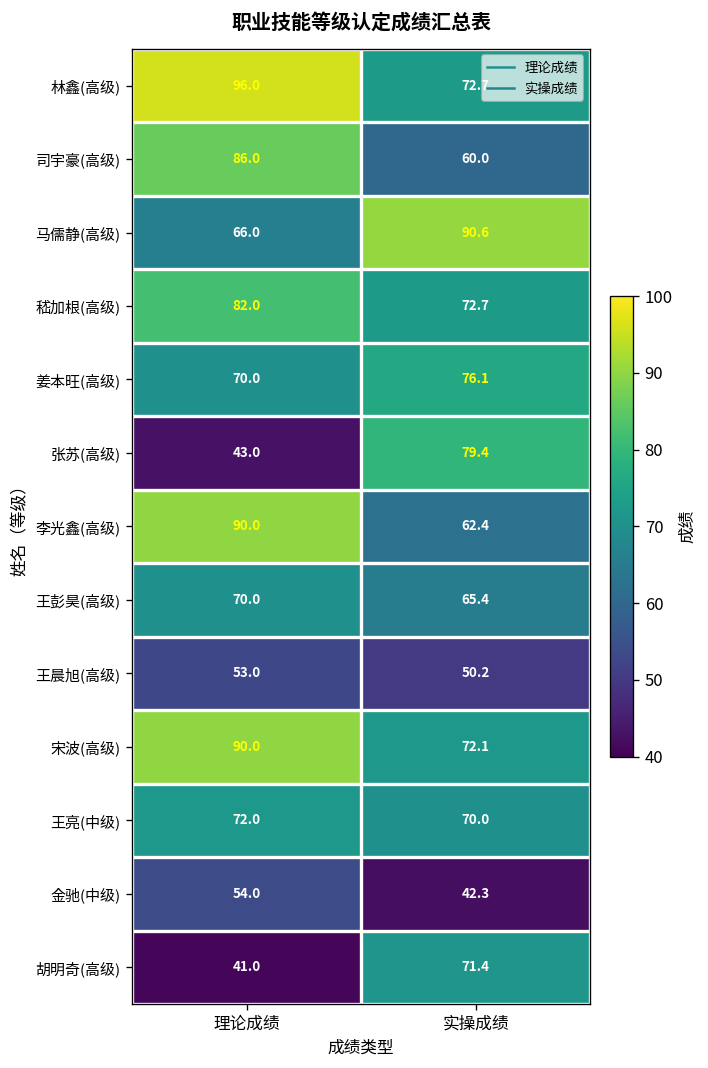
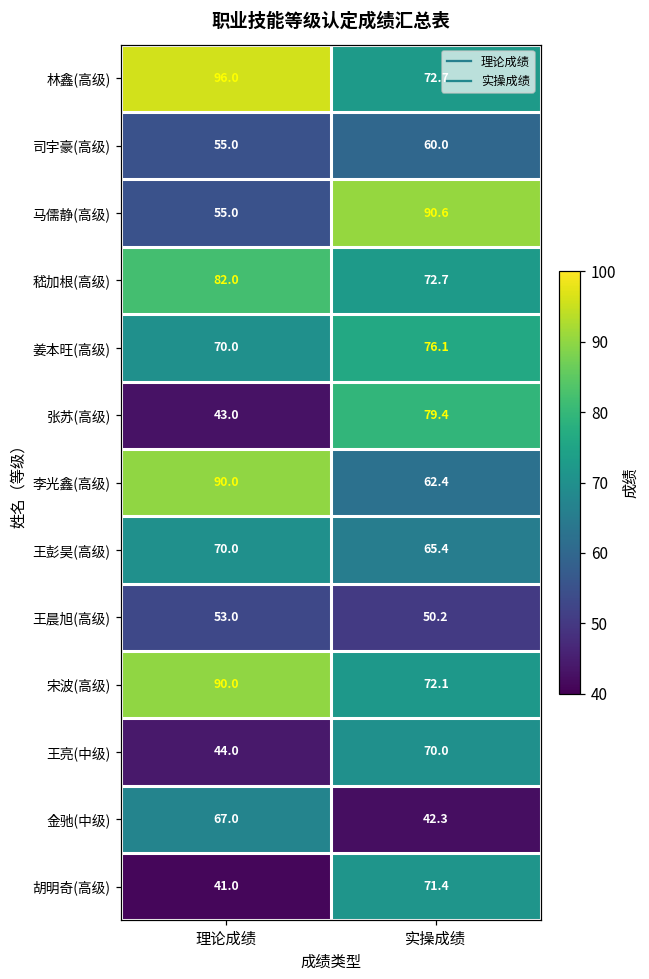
  {
    "司宇豪(高级)": {
-     "理论成绩": 86.0,
+     "理论成绩": 55.0,
      "实操成绩": 60.0
    },
    "马儒静(高级)": {
-     "理论成绩": 66.0,
+     "理论成绩": 55.0,
      "实操成绩": 90.6
    },
    "嵇加根(高级)": {
      "理论成绩": 82.0,
      "实操成绩": 72.7
    },
    "姜本旺(高级)": {
      "理论成绩": 70.0,
      "实操成绩": 76.1
    },
    "张苏(高级)": {
      "理论成绩": 43.0,
      "实操成绩": 79.4
    },
    "李光鑫(高级)": {
      "理论成绩": 90.0,
      "实操成绩": 62.4
    },
    "王彭昊(高级)": {
      "理论成绩": 70.0,
      "实操成绩": 65.4
    },
    "王晨旭(高级)": {
      "理论成绩": 53.0,
      "实操成绩": 50.2
    },
    "宋波(高级)": {
      "理论成绩": 90.0,
      "实操成绩": 72.1
    },
    "王亮(中级)": {
-     "理论成绩": 72.0,
+     "理论成绩": 44.0,
      "实操成绩": 70.0
    },
    "金驰(中级)": {
-     "理论成绩": 54.0,
+     "理论成绩": 67.0,
      "实操成绩": 42.3
    },
    "胡明奇(高级)": {
      "理论成绩": 41.0,
      "实操成绩": 71.4
    }
  }
